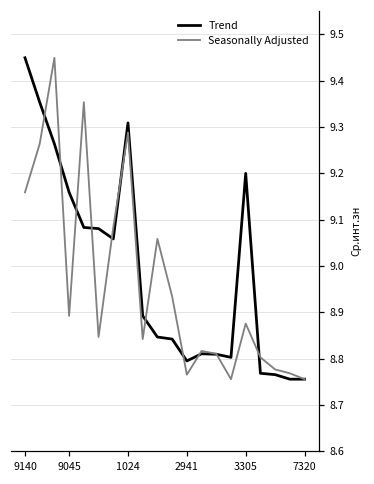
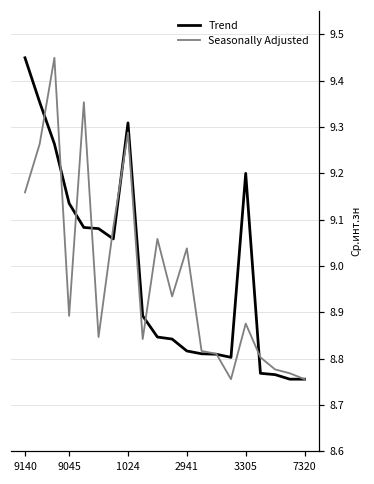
  {
    "Trend": {
      "9140": 9.45,
-     "9045": 9.16,
+     "9045": 9.13,
      "1024": 9.31,
-     "2941": 8.79,
+     "2941": 8.82,
      "3305": 9.20
    },
    "Seasonally Adjusted": {
      "9140": 9.16,
      "9045": 8.89,
      "1024": 9.29,
-     "2941": 8.77,
+     "2941": 9.04,
      "3305": 8.88
    }
  }
